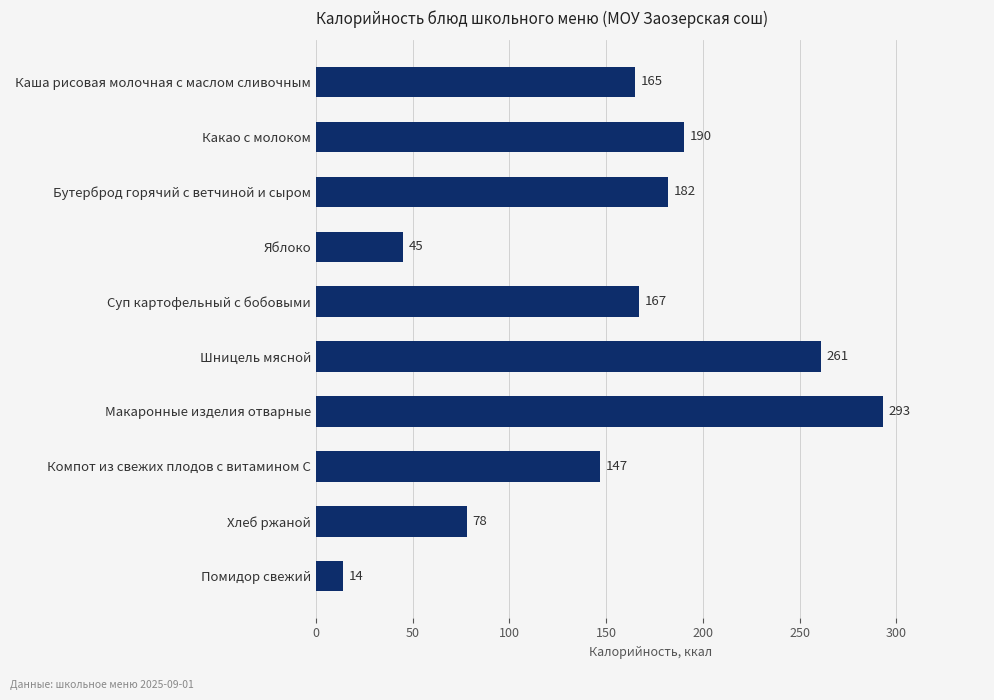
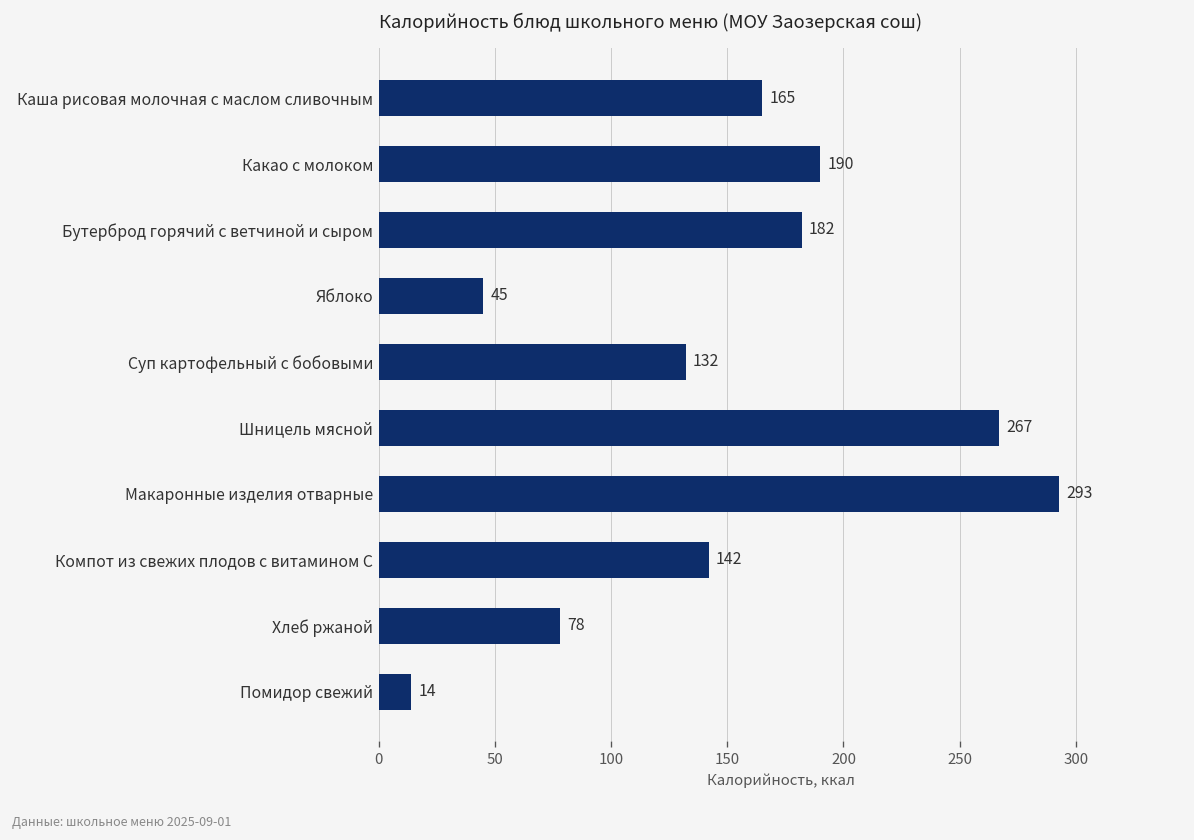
  {
    "Каша рисовая молочная с маслом сливочным": 165,
    "Какао с молоком": 190,
    "Бутерброд горячий с ветчиной и сыром": 182,
    "Яблоко": 45,
-   "Суп картофельный с бобовыми": 167,
-   "Шницель мясной": 261,
+   "Суп картофельный с бобовыми": 132,
+   "Шницель мясной": 267,
    "Макаронные изделия отварные": 293,
-   "Компот из свежих плодов с витамином С": 147,
+   "Компот из свежих плодов с витамином С": 142,
    "Хлеб ржаной": 78,
    "Помидор свежий": 14
  }
